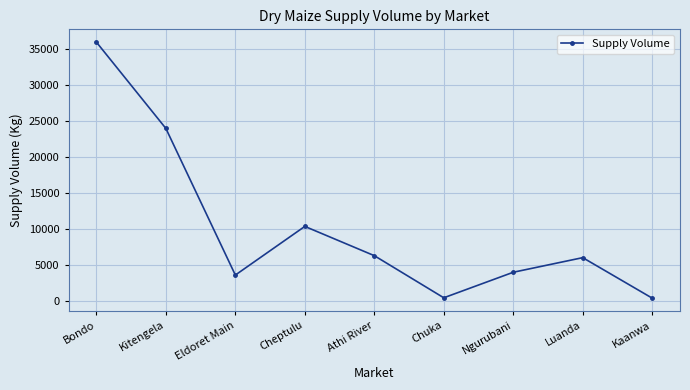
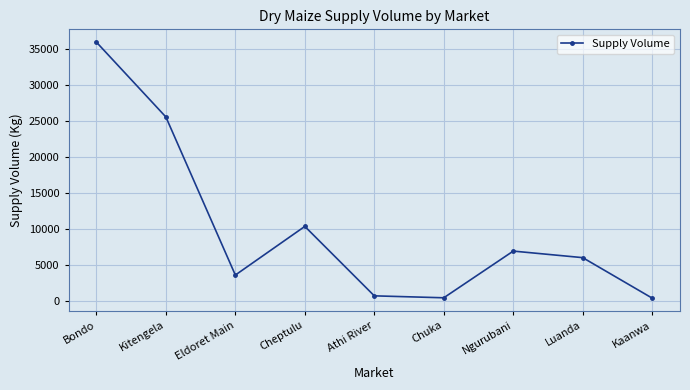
  {
    "Bondo": 36000,
-   "Kitengela": 24000,
+   "Kitengela": 26000,
    "Eldoret Main": 4000,
    "Cheptulu": 10000,
-   "Athi River": 6000,
+   "Athi River": 1000,
    "Chuka": 0,
-   "Ngurubani": 4000,
+   "Ngurubani": 7000,
    "Luanda": 6000,
    "Kaanwa": 0
  }
